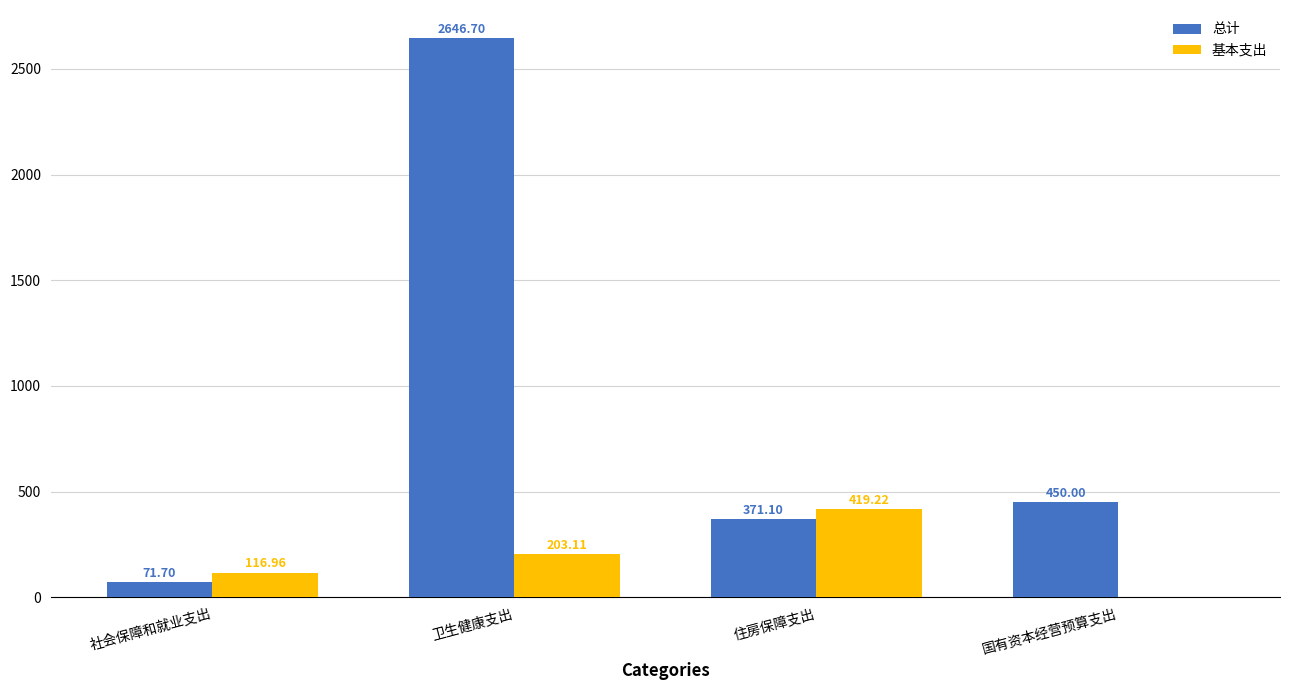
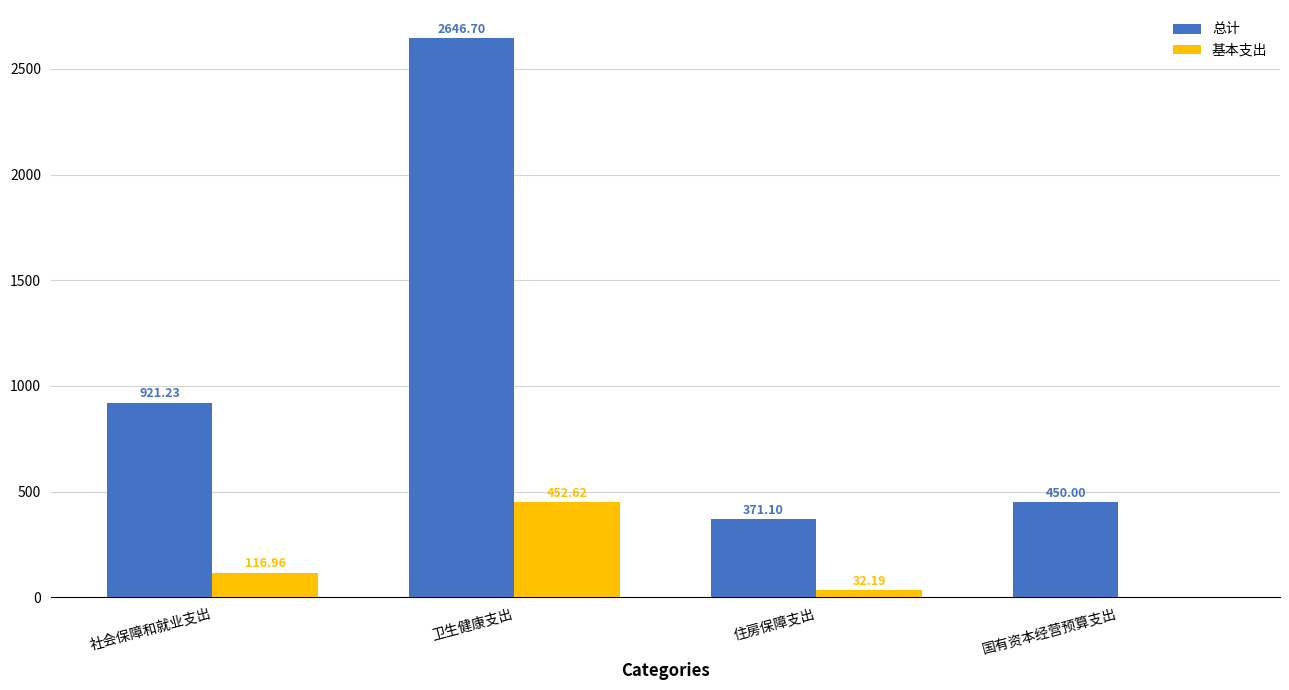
  {
    "总计": {
-     "社会保障和就业支出": 71.70,
+     "社会保障和就业支出": 921.23,
      "卫生健康支出": 2646.70,
      "住房保障支出": 371.10,
      "国有资本经营预算支出": 450.00
    },
    "基本支出": {
      "社会保障和就业支出": 116.96,
-     "卫生健康支出": 203.11,
-     "住房保障支出": 419.22
+     "卫生健康支出": 452.62,
+     "住房保障支出": 32.19
    }
  }
